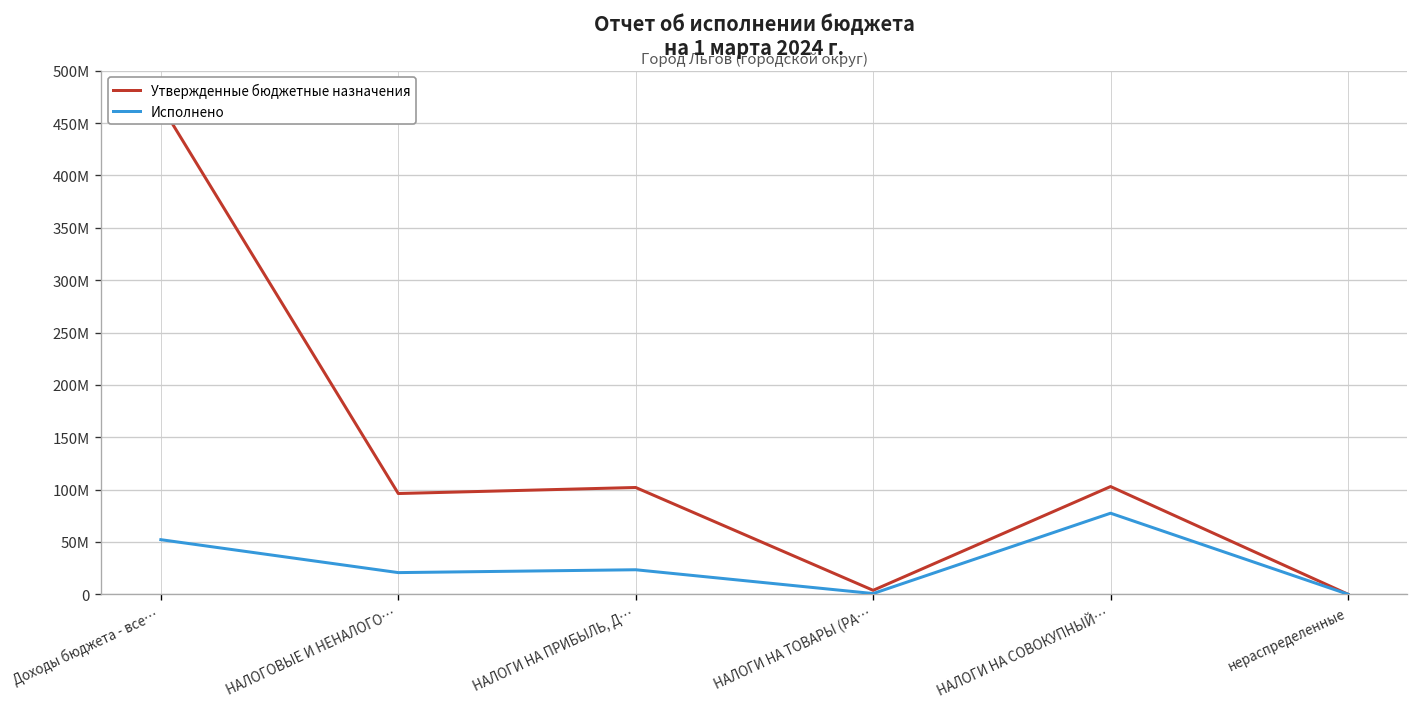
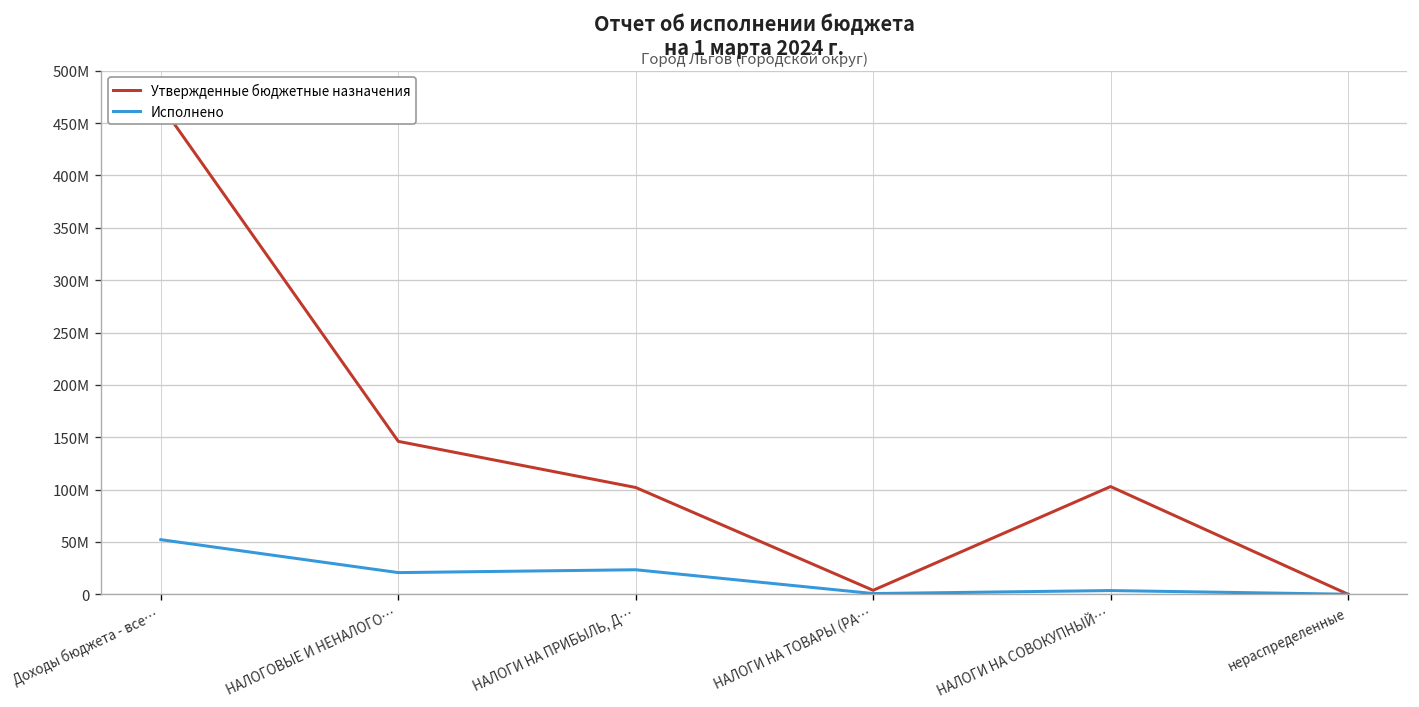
  {
    "Утвержденные бюджетные назначения": {
-     "НАЛОГОВЫЕ И НЕНАЛОГО…": 100000000,
+     "НАЛОГОВЫЕ И НЕНАЛОГО…": 150000000,
      "НАЛОГИ НА ПРИБЫЛЬ, Д…": 100000000,
      "НАЛОГИ НА ТОВАРЫ (РА…": 0,
      "НАЛОГИ НА СОВОКУПНЫЙ…": 100000000
    },
    "Исполнено": {
      "Доходы бюджета - все…": 50000000,
      "НАЛОГОВЫЕ И НЕНАЛОГО…": 20000000,
      "НАЛОГИ НА ПРИБЫЛЬ, Д…": 20000000,
      "НАЛОГИ НА ТОВАРЫ (РА…": 0,
-     "НАЛОГИ НА СОВОКУПНЫЙ…": 80000000
+     "НАЛОГИ НА СОВОКУПНЫЙ…": 0
    }
  }
